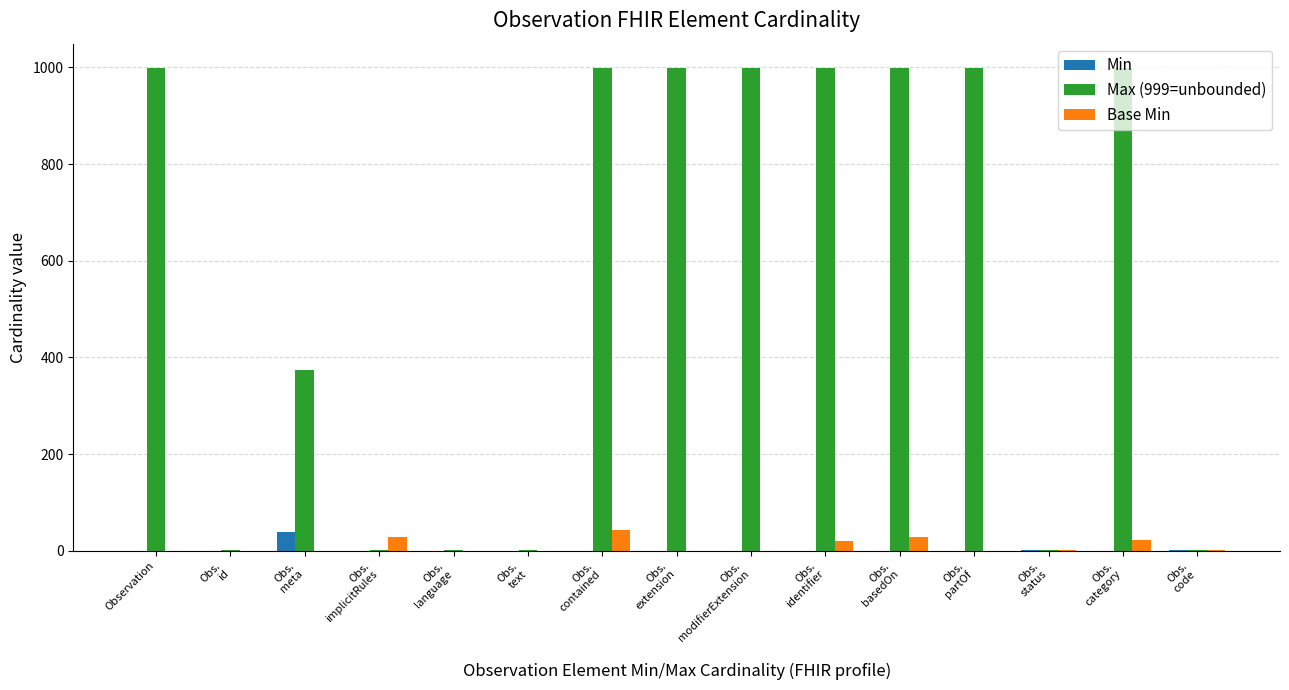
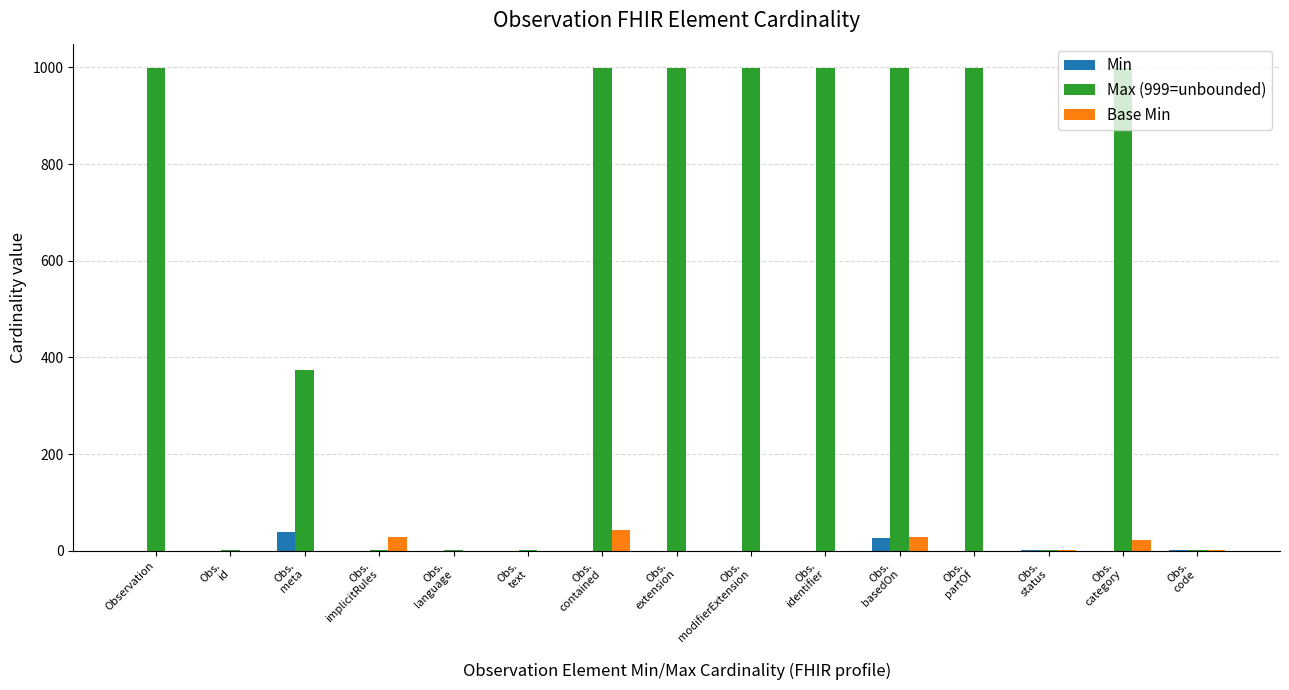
  {
    "Min": {
      "Observation": 0,
      "Obs. id": 0,
      "Obs. meta": 40,
      "Obs. implicitRules": 0,
      "Obs. language": 0,
      "Obs. text": 0,
      "Obs. contained": 0,
      "Obs. extension": 0,
      "Obs. modifierExtension": 0,
      "Obs. identifier": 0,
-     "Obs. basedOn": 0,
+     "Obs. basedOn": 30,
      "Obs. partOf": 0,
      "Obs. category": 0
    },
    "Max (999=unbounded)": {
      "Observation": 1000,
      "Obs. meta": 370,
      "Obs. contained": 1000,
      "Obs. extension": 1000,
      "Obs. modifierExtension": 1000,
      "Obs. identifier": 1000,
      "Obs. basedOn": 1000,
      "Obs. partOf": 1000
    },
    "Base Min": {
      "Observation": 0,
      "Obs. id": 0,
      "Obs. meta": 0,
      "Obs. implicitRules": 30,
      "Obs. language": 0,
      "Obs. text": 0,
      "Obs. contained": 40,
      "Obs. extension": 0,
      "Obs. modifierExtension": 0,
-     "Obs. identifier": 20,
+     "Obs. identifier": 0,
      "Obs. basedOn": 30,
      "Obs. partOf": 0,
      "Obs. category": 20
    }
  }
